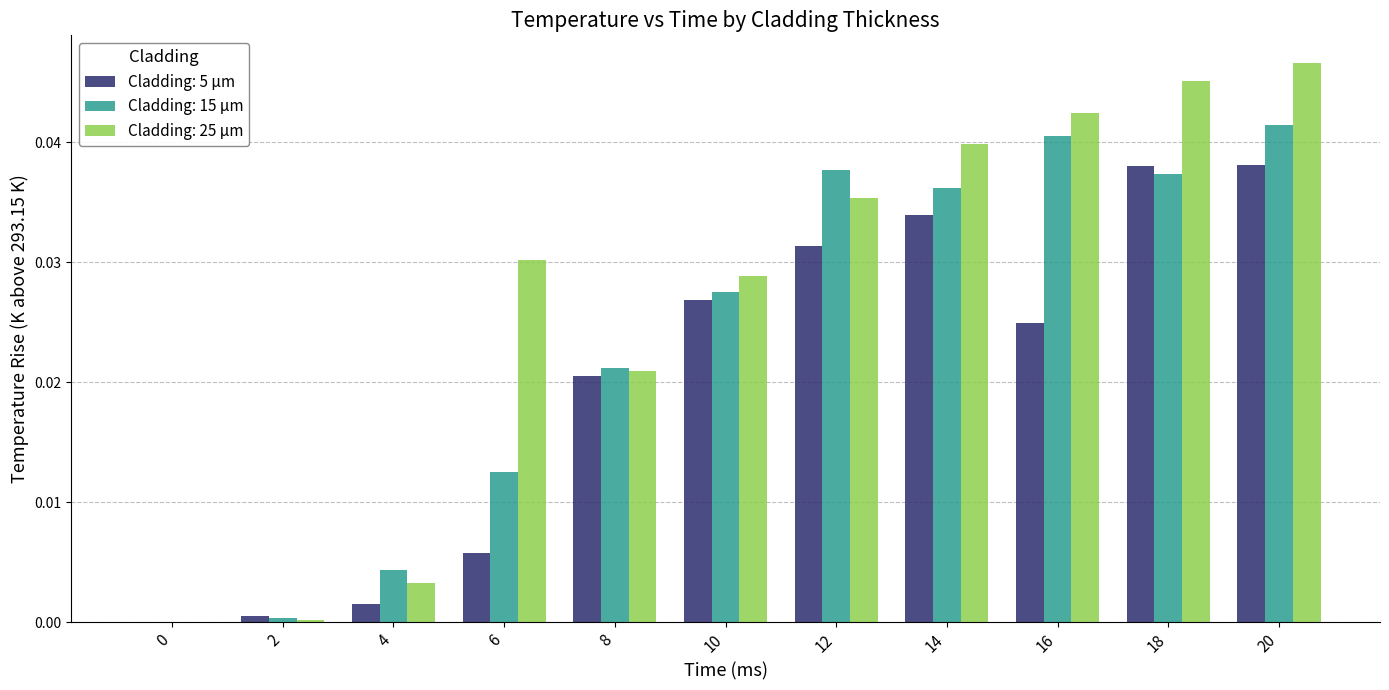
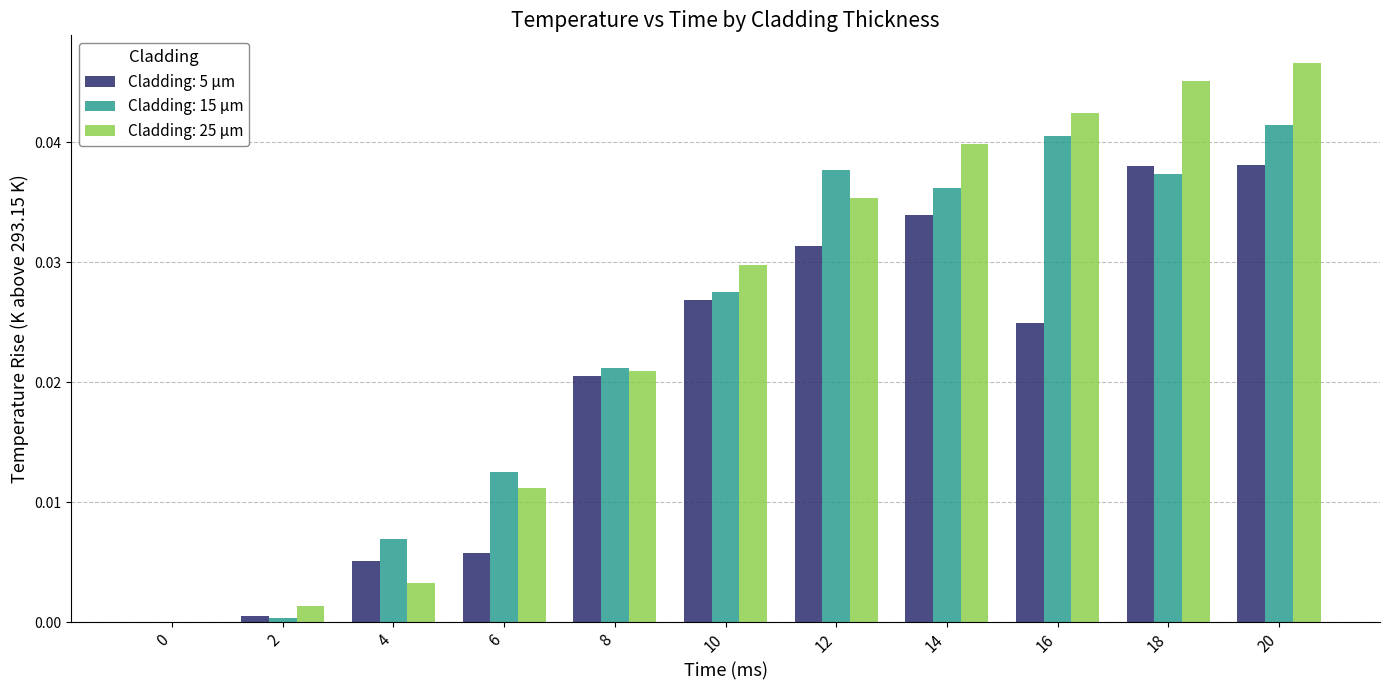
  {
    "Cladding: 5 μm": {
      "0": 0.0000,
      "2": 0.0005,
-     "4": 0.0015,
+     "4": 0.0051,
      "6": 0.0058,
      "8": 0.0205,
      "10": 0.0269,
      "12": 0.0314,
      "14": 0.0340,
      "16": 0.0250,
      "18": 0.0380,
      "20": 0.0381
    },
    "Cladding: 15 μm": {
      "0": 0.0000,
      "2": 0.0003,
-     "4": 0.0043,
+     "4": 0.0070,
      "6": 0.0126,
      "8": 0.0212,
      "10": 0.0275,
      "12": 0.0377,
      "14": 0.0362,
      "16": 0.0405,
      "18": 0.0373,
      "20": 0.0415
    },
    "Cladding: 25 μm": {
      "0": 0.0000,
-     "2": 0.0002,
+     "2": 0.0013,
      "4": 0.0033,
-     "6": 0.0302,
+     "6": 0.0112,
      "8": 0.0209,
-     "10": 0.0288,
+     "10": 0.0298,
      "12": 0.0354,
      "14": 0.0398,
      "16": 0.0425,
      "18": 0.0451,
      "20": 0.0466
    }
  }
